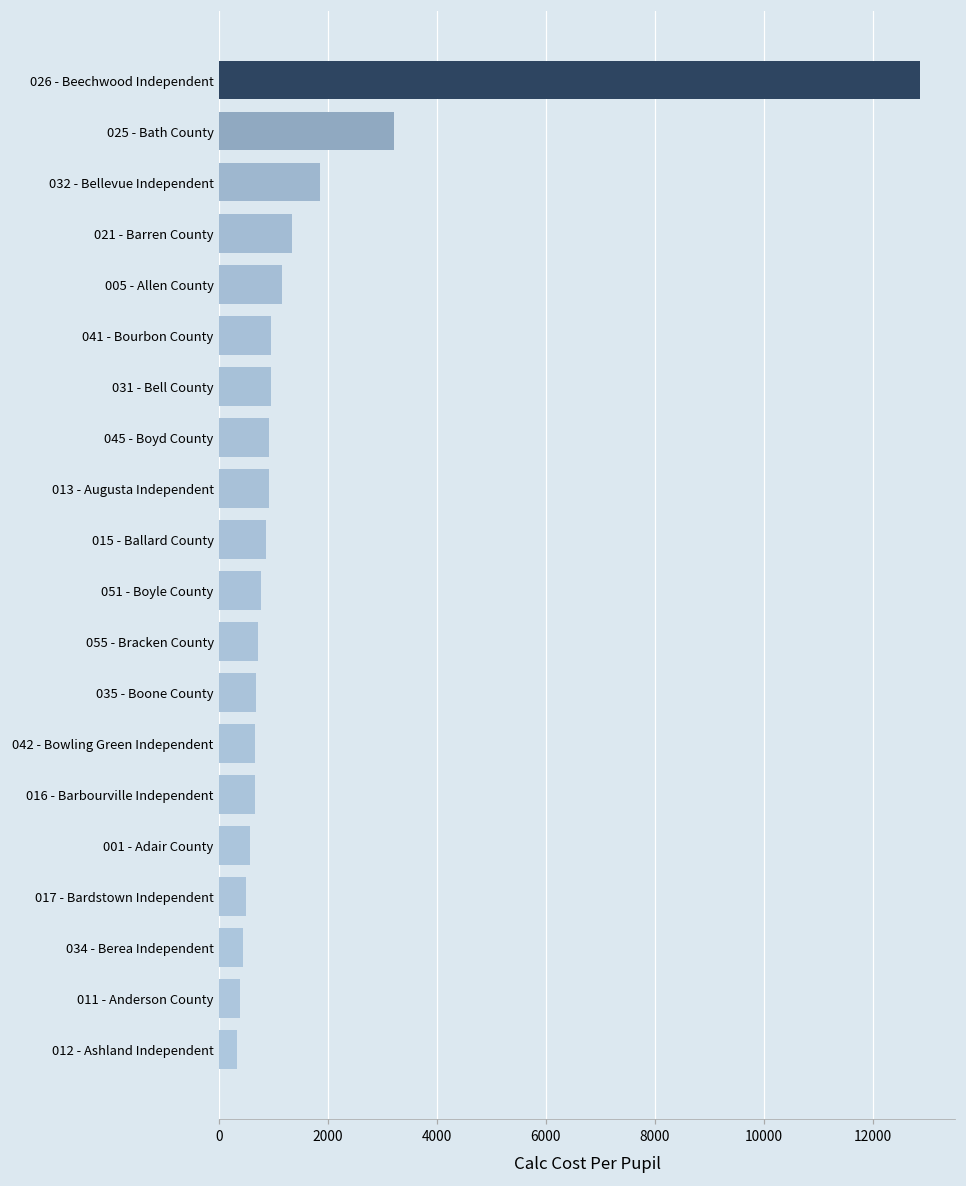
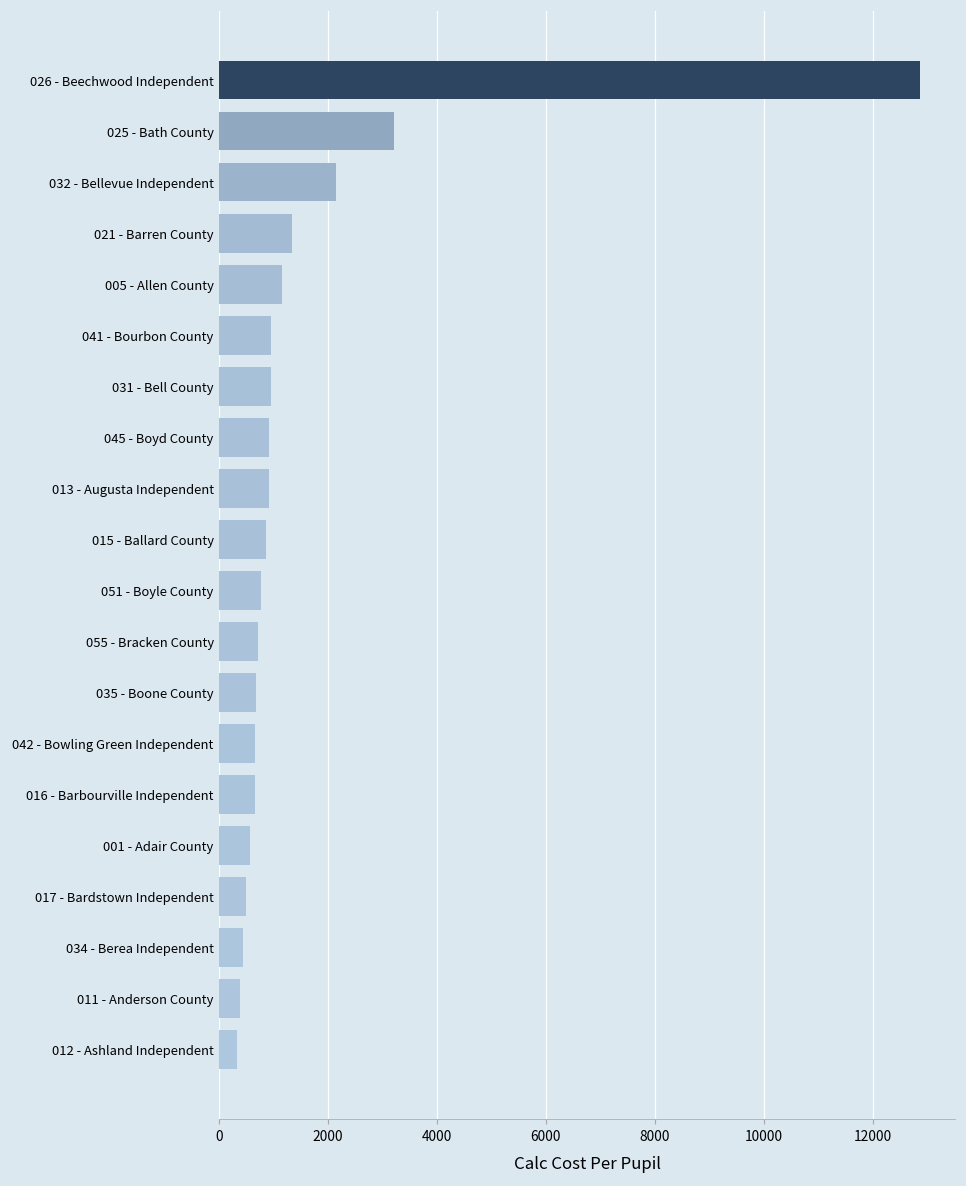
  {
    "026 - Beechwood Independent": 12900,
    "025 - Bath County": 3200,
-   "032 - Bellevue Independent": 1900,
+   "032 - Bellevue Independent": 2100,
    "021 - Barren County": 1300,
    "005 - Allen County": 1200,
    "041 - Bourbon County": 1000,
    "031 - Bell County": 1000,
    "045 - Boyd County": 900,
    "013 - Augusta Independent": 900,
    "015 - Ballard County": 900,
    "051 - Boyle County": 800,
    "055 - Bracken County": 700,
    "035 - Boone County": 700,
    "042 - Bowling Green Independent": 700,
    "016 - Barbourville Independent": 700,
    "001 - Adair County": 600,
    "017 - Bardstown Independent": 500,
    "034 - Berea Independent": 400,
    "011 - Anderson County": 400,
    "012 - Ashland Independent": 300
  }
